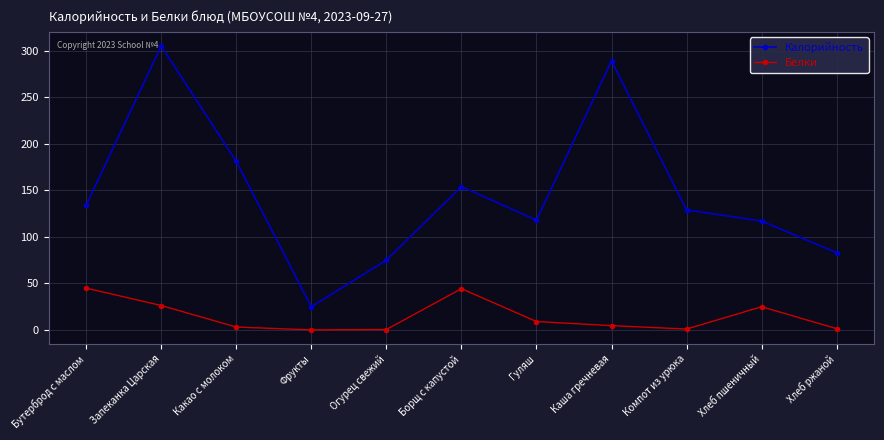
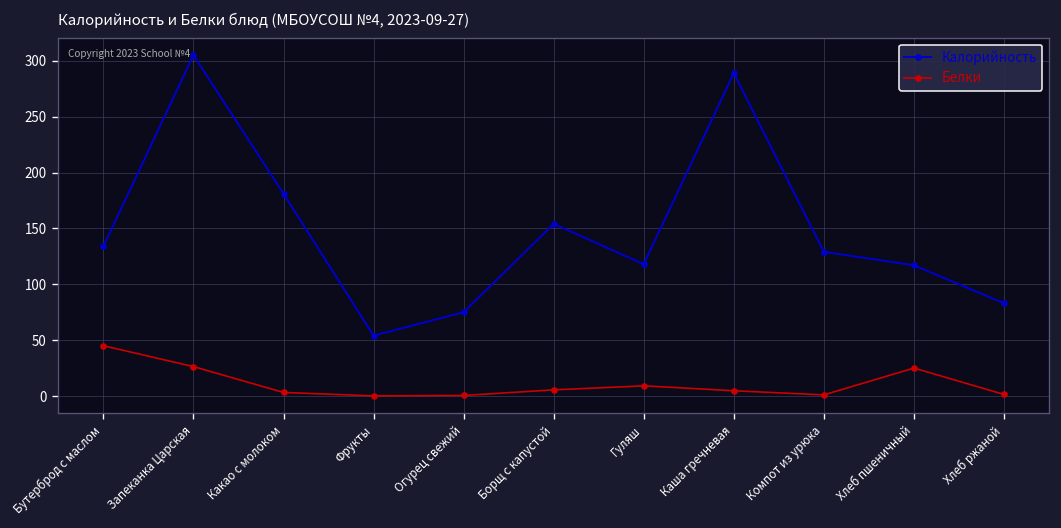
  {
    "Калорийность": {
      "Бутерброд с маслом": 130,
      "Какао с молоком": 180,
-     "Фрукты": 30,
+     "Фрукты": 50,
      "Огурец свежий": 80,
      "Борщ с капустой": 150,
      "Гуляш": 120,
      "Каша гречневая": 290,
      "Компот из урюка": 130,
      "Хлеб пшеничный": 120,
      "Хлеб ржаной": 80
    },
    "Белки": {
      "Бутерброд с маслом": 50,
      "Запеканка Царская": 30,
      "Какао с молоком": 0,
      "Фрукты": 0,
      "Огурец свежий": 0,
-     "Борщ с капустой": 40,
+     "Борщ с капустой": 10,
      "Гуляш": 10,
      "Каша гречневая": 0,
      "Компот из урюка": 0,
      "Хлеб пшеничный": 30,
      "Хлеб ржаной": 0
    }
  }
